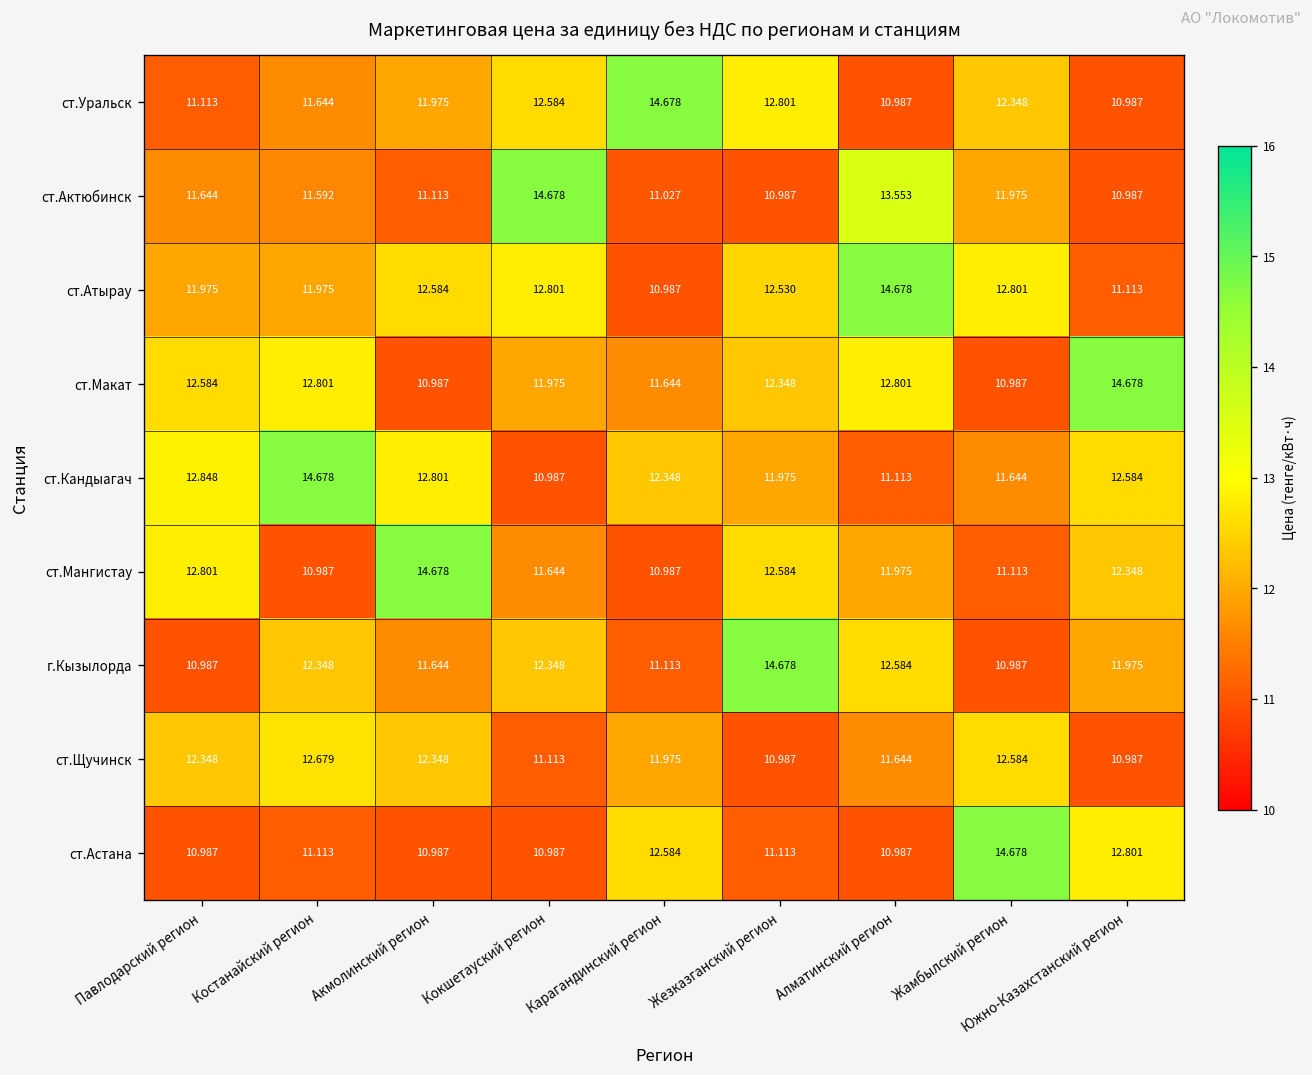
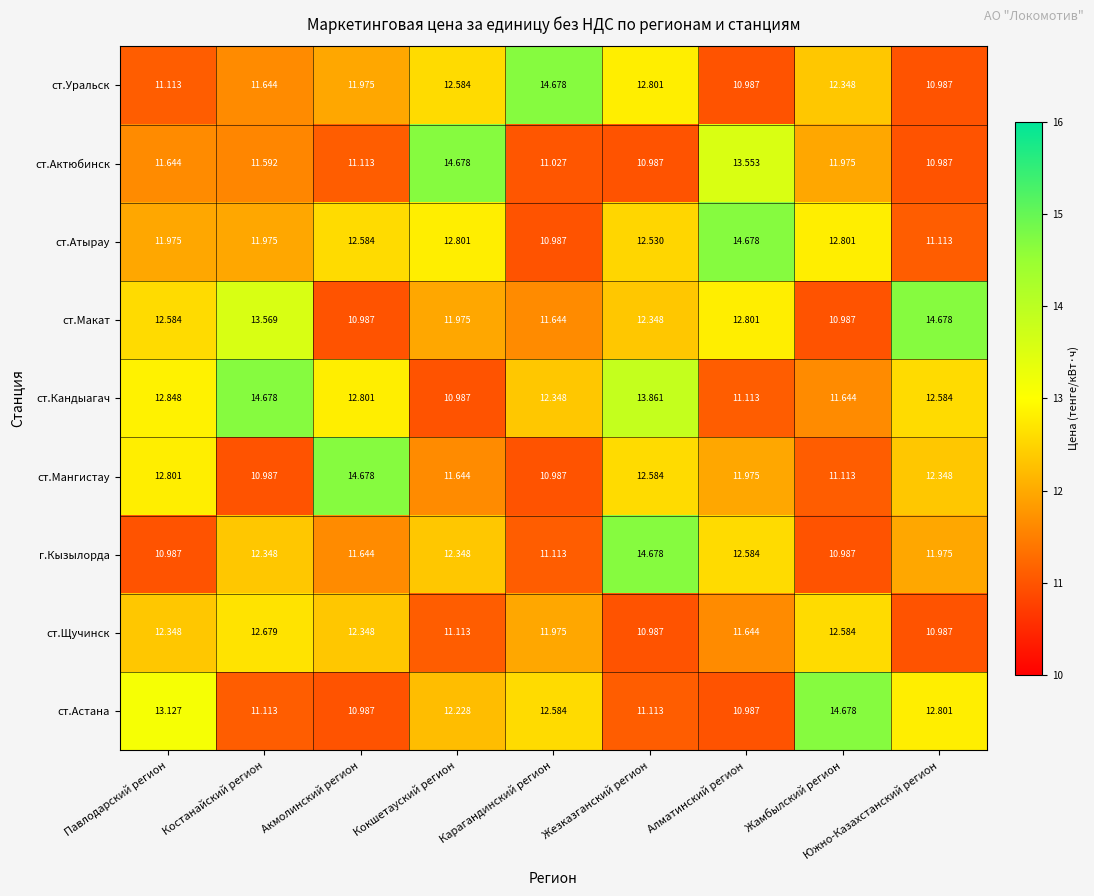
  {
    "ст.Уральск": {
      "Павлодарский регион": 11.113,
      "Костанайский регион": 11.644,
      "Акмолинский регион": 11.975,
      "Кокшетауский регион": 12.584,
      "Карагандинский регион": 14.678,
      "Жезказганский регион": 12.801,
      "Алматинский регион": 10.987,
      "Жамбылский регион": 12.348,
      "Южно-Казахстанский регион": 10.987
    },
    "ст.Актюбинск": {
      "Павлодарский регион": 11.644,
      "Костанайский регион": 11.592,
      "Акмолинский регион": 11.113,
      "Кокшетауский регион": 14.678,
      "Карагандинский регион": 11.027,
      "Жезказганский регион": 10.987,
      "Алматинский регион": 13.553,
      "Жамбылский регион": 11.975,
      "Южно-Казахстанский регион": 10.987
    },
    "ст.Атырау": {
      "Павлодарский регион": 11.975,
      "Костанайский регион": 11.975,
      "Акмолинский регион": 12.584,
      "Кокшетауский регион": 12.801,
      "Карагандинский регион": 10.987,
      "Жезказганский регион": 12.530,
      "Алматинский регион": 14.678,
      "Жамбылский регион": 12.801,
      "Южно-Казахстанский регион": 11.113
    },
    "ст.Макат": {
      "Павлодарский регион": 12.584,
-     "Костанайский регион": 12.801,
+     "Костанайский регион": 13.569,
      "Акмолинский регион": 10.987,
      "Кокшетауский регион": 11.975,
      "Карагандинский регион": 11.644,
      "Жезказганский регион": 12.348,
      "Алматинский регион": 12.801,
      "Жамбылский регион": 10.987,
      "Южно-Казахстанский регион": 14.678
    },
    "ст.Кандыагач": {
      "Павлодарский регион": 12.848,
      "Костанайский регион": 14.678,
      "Акмолинский регион": 12.801,
      "Кокшетауский регион": 10.987,
      "Карагандинский регион": 12.348,
-     "Жезказганский регион": 11.975,
+     "Жезказганский регион": 13.861,
      "Алматинский регион": 11.113,
      "Жамбылский регион": 11.644,
      "Южно-Казахстанский регион": 12.584
    },
    "ст.Мангистау": {
      "Павлодарский регион": 12.801,
      "Костанайский регион": 10.987,
      "Акмолинский регион": 14.678,
      "Кокшетауский регион": 11.644,
      "Карагандинский регион": 10.987,
      "Жезказганский регион": 12.584,
      "Алматинский регион": 11.975,
      "Жамбылский регион": 11.113,
      "Южно-Казахстанский регион": 12.348
    },
    "г.Кызылорда": {
      "Павлодарский регион": 10.987,
      "Костанайский регион": 12.348,
      "Акмолинский регион": 11.644,
      "Кокшетауский регион": 12.348,
      "Карагандинский регион": 11.113,
      "Жезказганский регион": 14.678,
      "Алматинский регион": 12.584,
      "Жамбылский регион": 10.987,
      "Южно-Казахстанский регион": 11.975
    },
    "ст.Щучинск": {
      "Павлодарский регион": 12.348,
      "Костанайский регион": 12.679,
      "Акмолинский регион": 12.348,
      "Кокшетауский регион": 11.113,
      "Карагандинский регион": 11.975,
      "Жезказганский регион": 10.987,
      "Алматинский регион": 11.644,
      "Жамбылский регион": 12.584,
      "Южно-Казахстанский регион": 10.987
    },
    "ст.Астана": {
-     "Павлодарский регион": 10.987,
+     "Павлодарский регион": 13.127,
      "Костанайский регион": 11.113,
      "Акмолинский регион": 10.987,
-     "Кокшетауский регион": 10.987,
+     "Кокшетауский регион": 12.228,
      "Карагандинский регион": 12.584,
      "Жезказганский регион": 11.113,
      "Алматинский регион": 10.987,
      "Жамбылский регион": 14.678,
      "Южно-Казахстанский регион": 12.801
    }
  }
